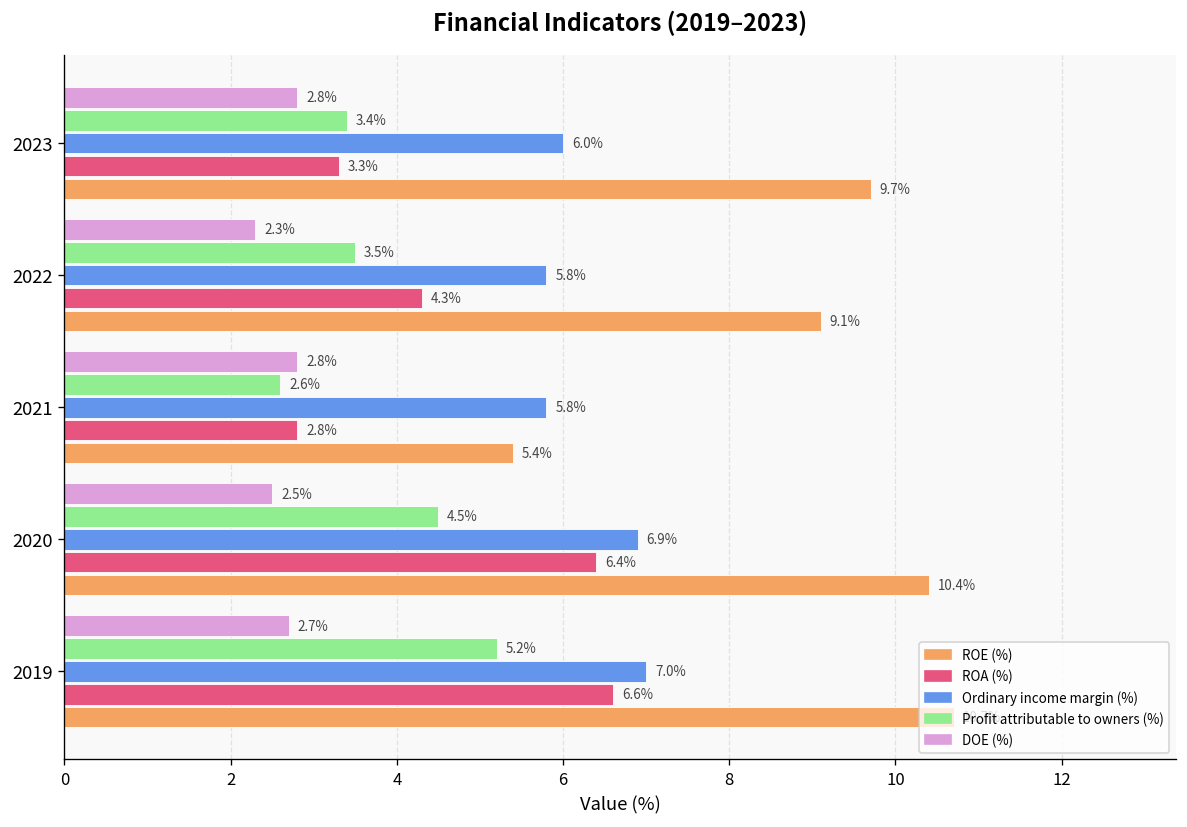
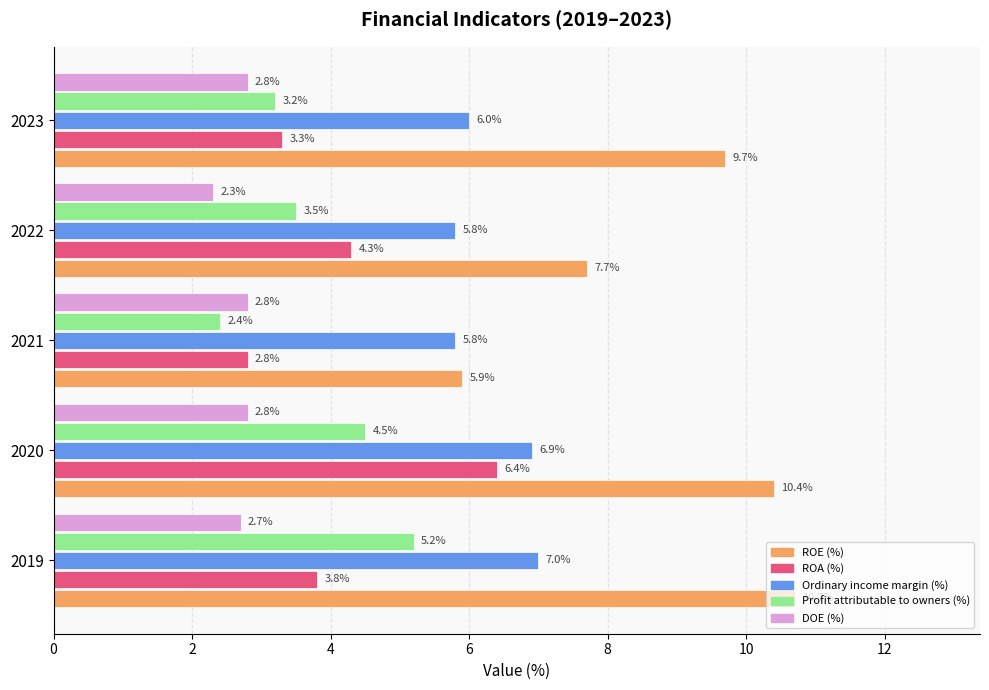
  {
    "ROE (%)": {
      "2023": "9.7%",
-     "2022": "9.1%",
-     "2021": "5.4%",
+     "2022": "7.7%",
+     "2021": "5.9%",
      "2020": "10.4%"
    },
    "ROA (%)": {
      "2023": "3.3%",
      "2022": "4.3%",
      "2021": "2.8%",
      "2020": "6.4%",
-     "2019": "6.6%"
+     "2019": "3.8%"
    },
    "Ordinary income margin (%)": {
      "2023": "6.0%",
      "2022": "5.8%",
      "2021": "5.8%",
      "2020": "6.9%",
      "2019": "7.0%"
    },
    "Profit attributable to owners (%)": {
-     "2023": "3.4%",
+     "2023": "3.2%",
      "2022": "3.5%",
-     "2021": "2.6%",
+     "2021": "2.4%",
      "2020": "4.5%",
      "2019": "5.2%"
    },
    "DOE (%)": {
      "2023": "2.8%",
      "2022": "2.3%",
      "2021": "2.8%",
-     "2020": "2.5%",
+     "2020": "2.8%",
      "2019": "2.7%"
    }
  }
